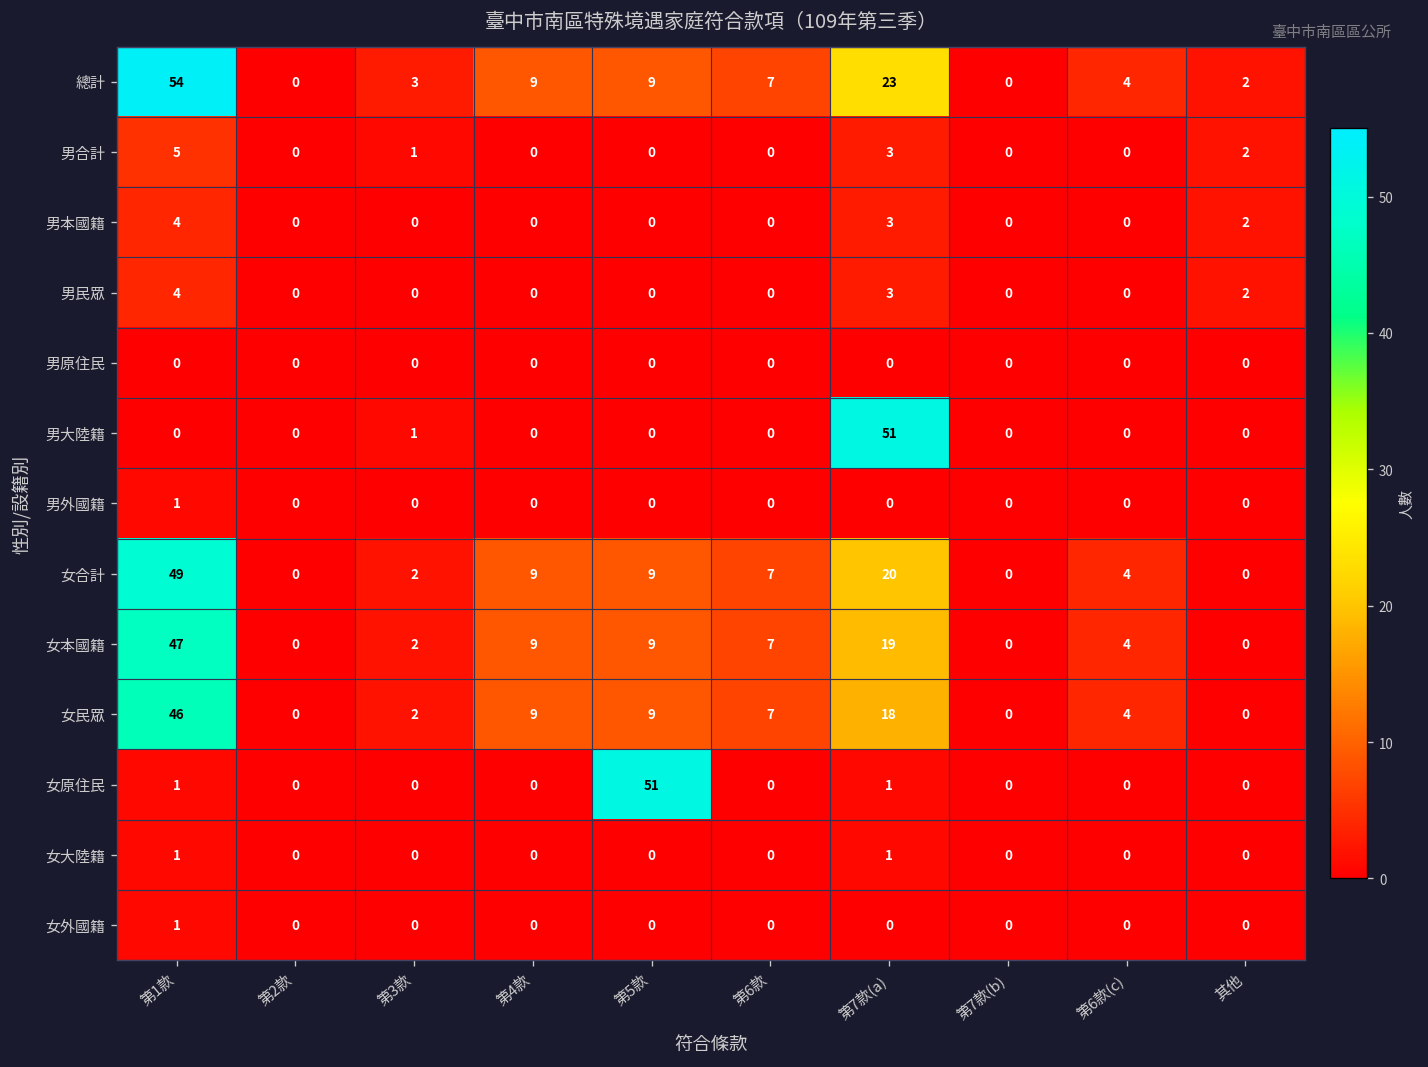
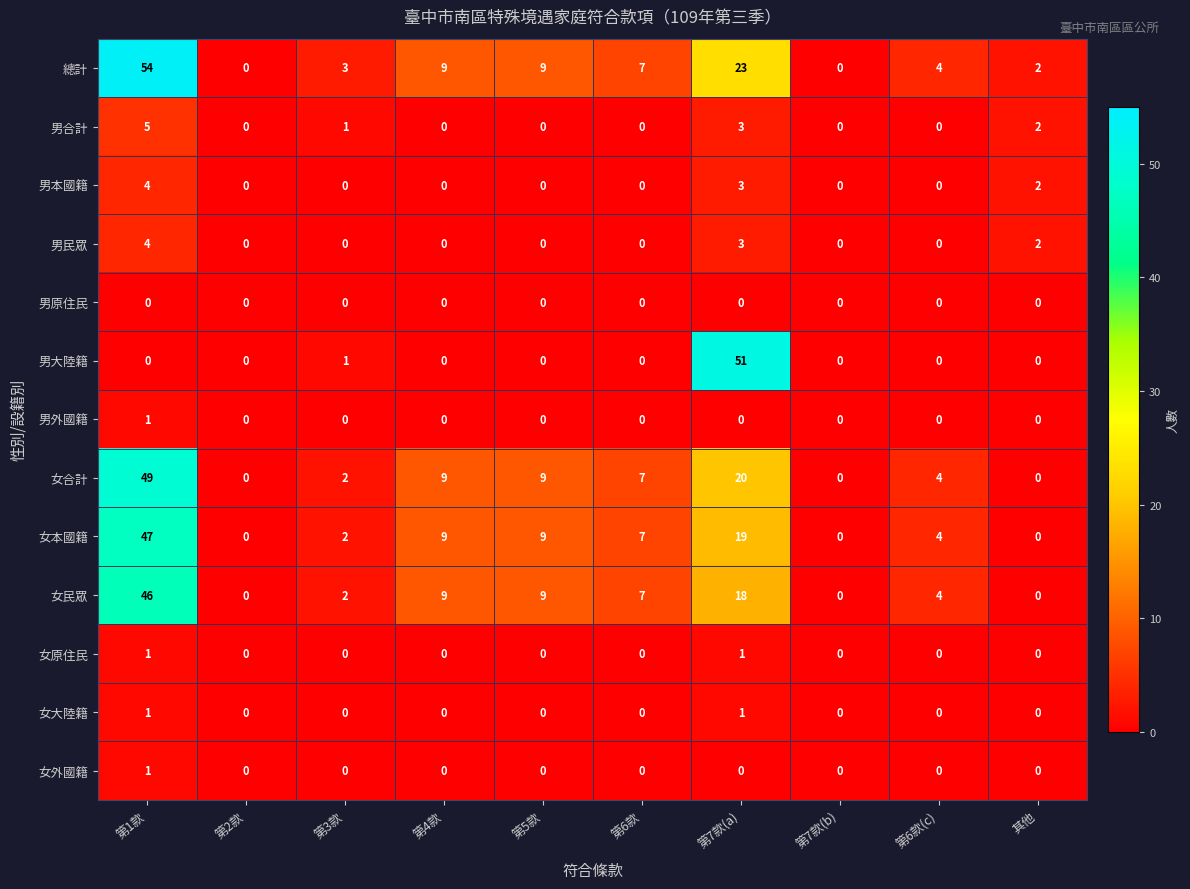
  {
    "總計": {
      "第1款": 54,
      "第2款": 0,
      "第3款": 3,
      "第4款": 9,
      "第5款": 9,
      "第6款": 7,
      "第7款(a)": 23,
      "第7款(b)": 0,
      "第6款(c)": 4,
      "其他": 2
    },
    "男合計": {
      "第1款": 5,
      "第2款": 0,
      "第3款": 1,
      "第4款": 0,
      "第5款": 0,
      "第6款": 0,
      "第7款(a)": 3,
      "第7款(b)": 0,
      "第6款(c)": 0,
      "其他": 2
    },
    "男本國籍": {
      "第1款": 4,
      "第2款": 0,
      "第3款": 0,
      "第4款": 0,
      "第5款": 0,
      "第6款": 0,
      "第7款(a)": 3,
      "第7款(b)": 0,
      "第6款(c)": 0,
      "其他": 2
    },
    "男民眾": {
      "第1款": 4,
      "第2款": 0,
      "第3款": 0,
      "第4款": 0,
      "第5款": 0,
      "第6款": 0,
      "第7款(a)": 3,
      "第7款(b)": 0,
      "第6款(c)": 0,
      "其他": 2
    },
    "男原住民": {
      "第1款": 0,
      "第2款": 0,
      "第3款": 0,
      "第4款": 0,
      "第5款": 0,
      "第6款": 0,
      "第7款(a)": 0,
      "第7款(b)": 0,
      "第6款(c)": 0,
      "其他": 0
    },
    "男大陸籍": {
      "第1款": 0,
      "第2款": 0,
      "第3款": 1,
      "第4款": 0,
      "第5款": 0,
      "第6款": 0,
      "第7款(a)": 51,
      "第7款(b)": 0,
      "第6款(c)": 0,
      "其他": 0
    },
    "男外國籍": {
      "第1款": 1,
      "第2款": 0,
      "第3款": 0,
      "第4款": 0,
      "第5款": 0,
      "第6款": 0,
      "第7款(a)": 0,
      "第7款(b)": 0,
      "第6款(c)": 0,
      "其他": 0
    },
    "女合計": {
      "第1款": 49,
      "第2款": 0,
      "第3款": 2,
      "第4款": 9,
      "第5款": 9,
      "第6款": 7,
      "第7款(a)": 20,
      "第7款(b)": 0,
      "第6款(c)": 4,
      "其他": 0
    },
    "女本國籍": {
      "第1款": 47,
      "第2款": 0,
      "第3款": 2,
      "第4款": 9,
      "第5款": 9,
      "第6款": 7,
      "第7款(a)": 19,
      "第7款(b)": 0,
      "第6款(c)": 4,
      "其他": 0
    },
    "女民眾": {
      "第1款": 46,
      "第2款": 0,
      "第3款": 2,
      "第4款": 9,
      "第5款": 9,
      "第6款": 7,
      "第7款(a)": 18,
      "第7款(b)": 0,
      "第6款(c)": 4,
      "其他": 0
    },
    "女原住民": {
      "第1款": 1,
      "第2款": 0,
      "第3款": 0,
      "第4款": 0,
-     "第5款": 51,
+     "第5款": 0,
      "第6款": 0,
      "第7款(a)": 1,
      "第7款(b)": 0,
      "第6款(c)": 0,
      "其他": 0
    },
    "女大陸籍": {
      "第1款": 1,
      "第2款": 0,
      "第3款": 0,
      "第4款": 0,
      "第5款": 0,
      "第6款": 0,
      "第7款(a)": 1,
      "第7款(b)": 0,
      "第6款(c)": 0,
      "其他": 0
    },
    "女外國籍": {
      "第1款": 1,
      "第2款": 0,
      "第3款": 0,
      "第4款": 0,
      "第5款": 0,
      "第6款": 0,
      "第7款(a)": 0,
      "第7款(b)": 0,
      "第6款(c)": 0,
      "其他": 0
    }
  }
